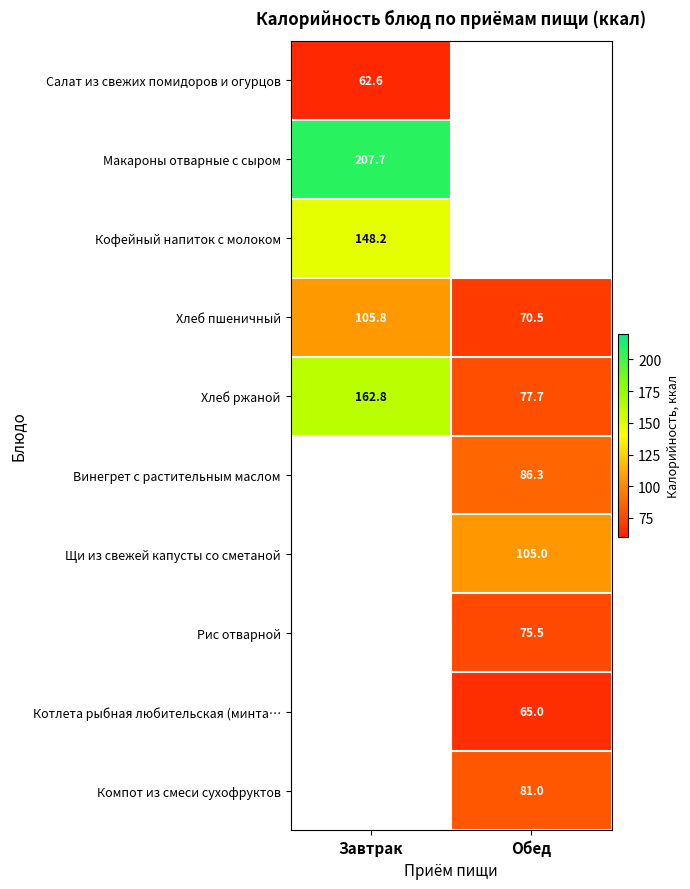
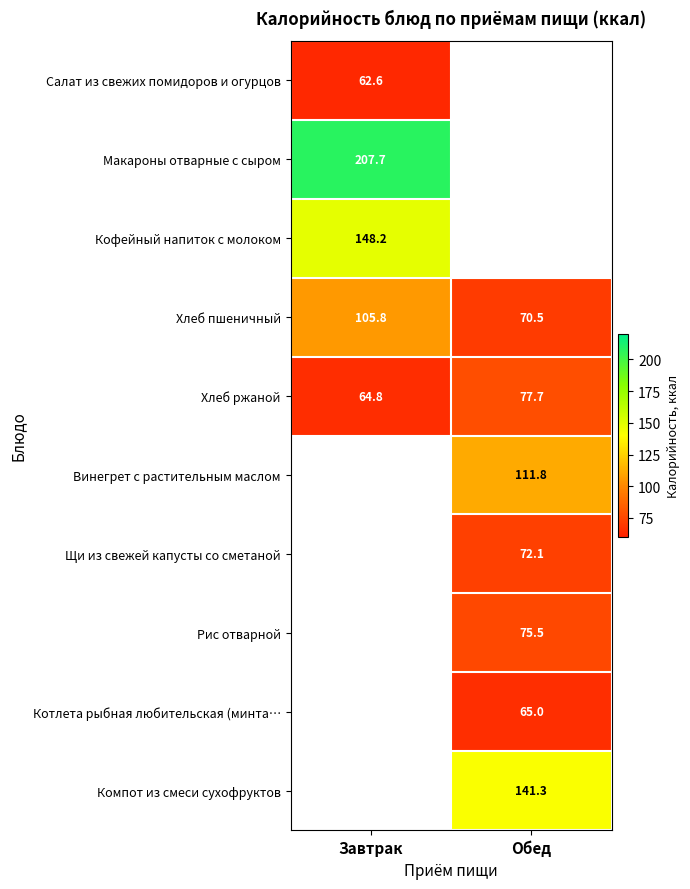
  {
    "Салат из свежих помидоров и огурцов": {
      "Завтрак": 62.6
    },
    "Макароны отварные с сыром": {
      "Завтрак": 207.7
    },
    "Кофейный напиток с молоком": {
      "Завтрак": 148.2
    },
    "Хлеб пшеничный": {
      "Завтрак": 105.8,
      "Обед": 70.5
    },
    "Хлеб ржаной": {
-     "Завтрак": 162.8,
+     "Завтрак": 64.8,
      "Обед": 77.7
    },
    "Винегрет с растительным маслом": {
-     "Обед": 86.3
+     "Обед": 111.8
    },
    "Щи из свежей капусты со сметаной": {
-     "Обед": 105.0
+     "Обед": 72.1
    },
    "Рис отварной": {
      "Обед": 75.5
    },
    "Котлета рыбная любительская (минта…": {
      "Обед": 65.0
    },
    "Компот из смеси сухофруктов": {
-     "Обед": 81.0
+     "Обед": 141.3
    }
  }
